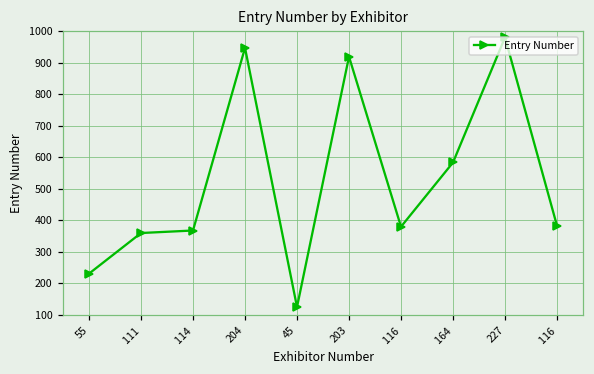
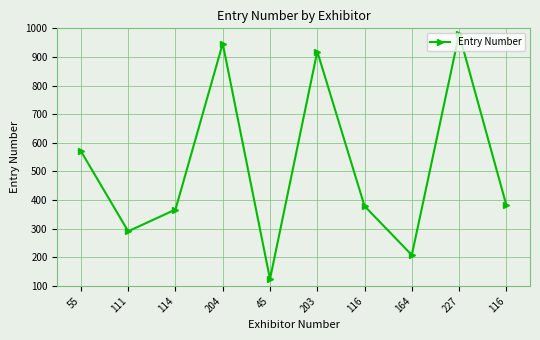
  {
-   "55": 230,
-   "111": 360,
+   "55": 570,
+   "111": 290,
    "114": 370,
    "204": 950,
    "45": 120,
    "203": 920,
-   "164": 580
+   "164": 210
  }
